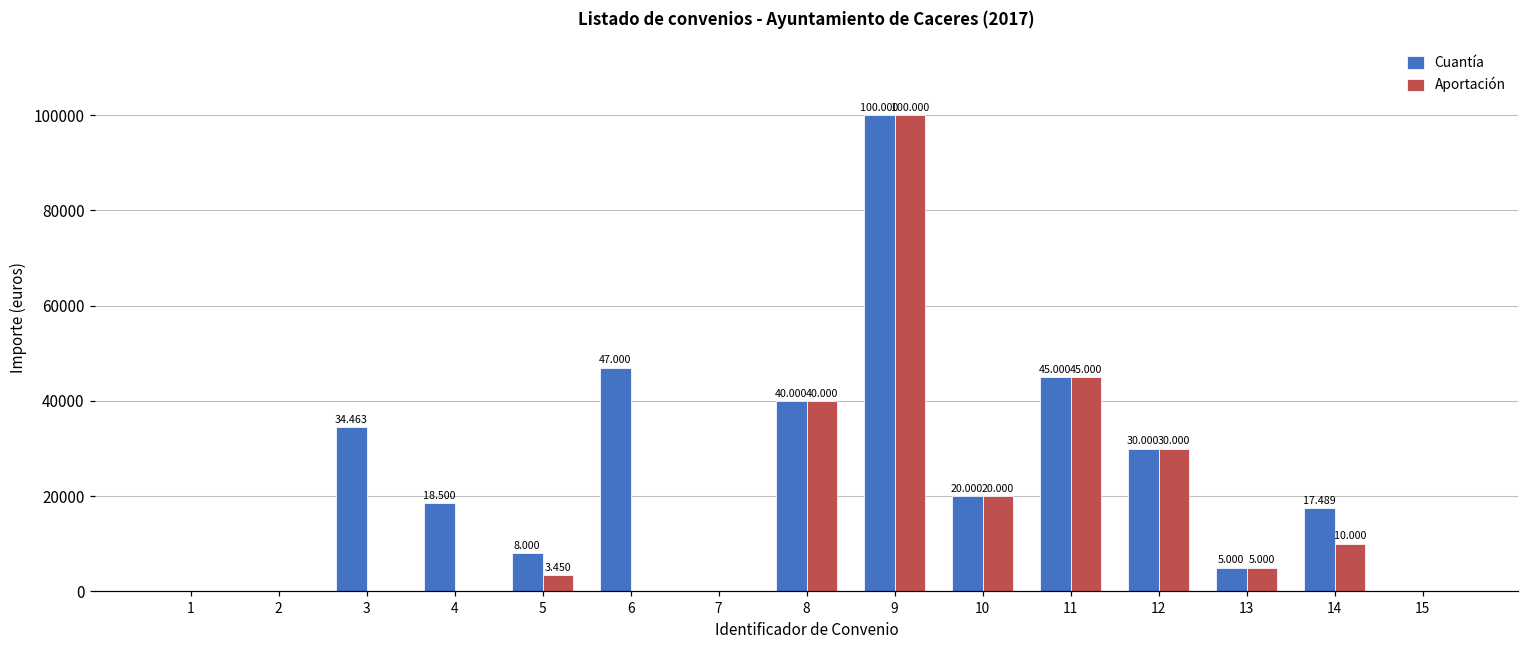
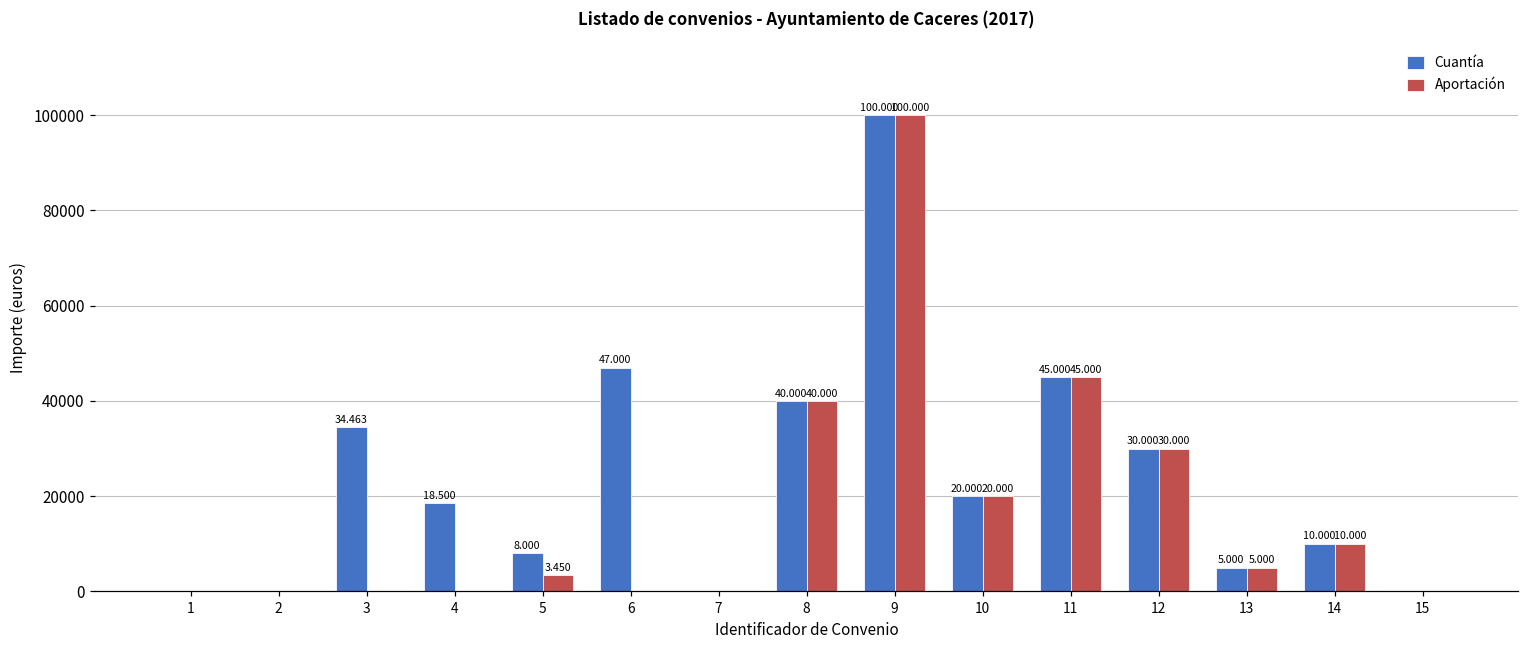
  {
    "Cuantía": {
-     "14": 17.489
+     "14": 10.000
    },
    "Aportación": {
      "1": 0,
      "2": 0,
      "3": 0,
      "4": 0,
      "6": 0,
      "7": 0,
      "15": 0
    }
  }
